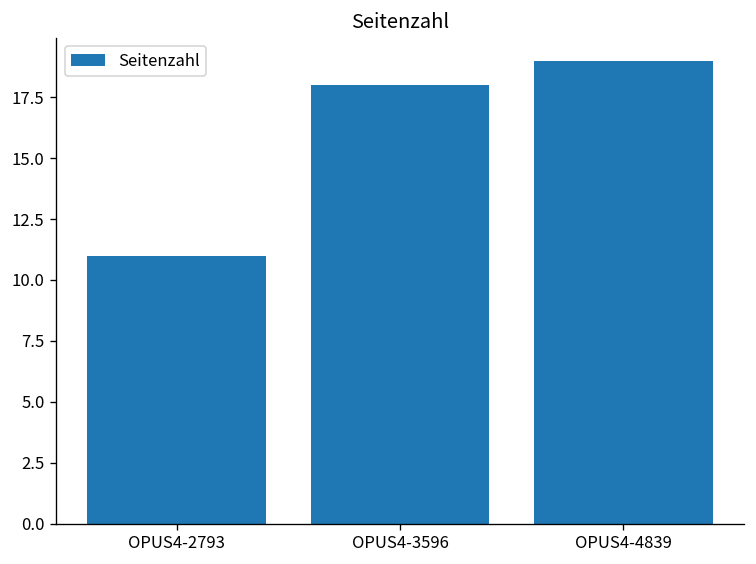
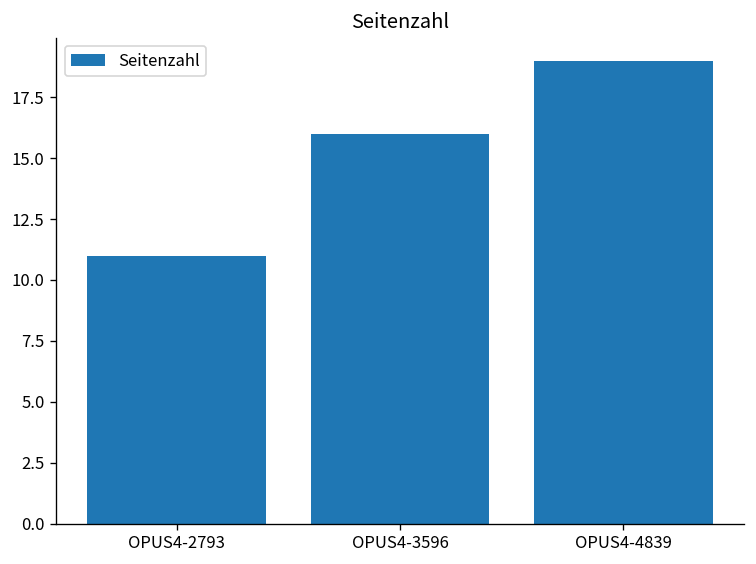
  {
    "OPUS4-2793": 11,
-   "OPUS4-3596": 18,
+   "OPUS4-3596": 16,
    "OPUS4-4839": 19
  }
